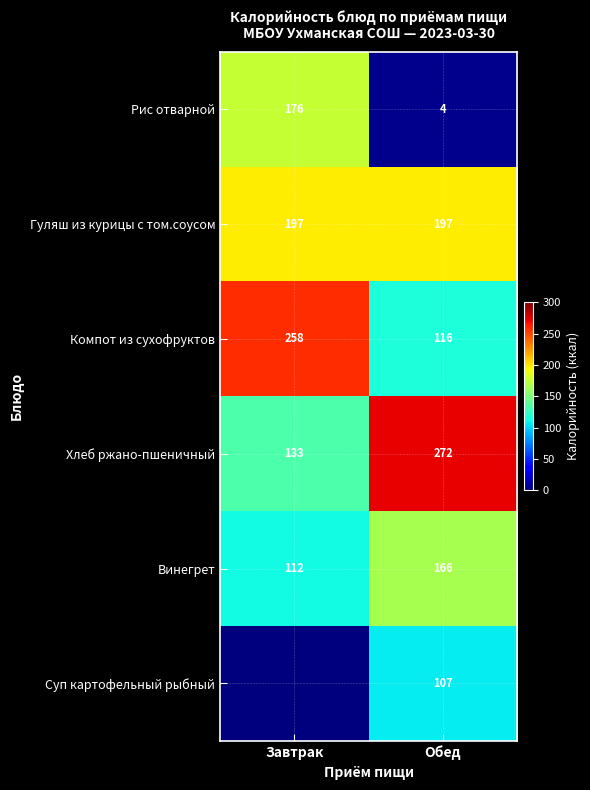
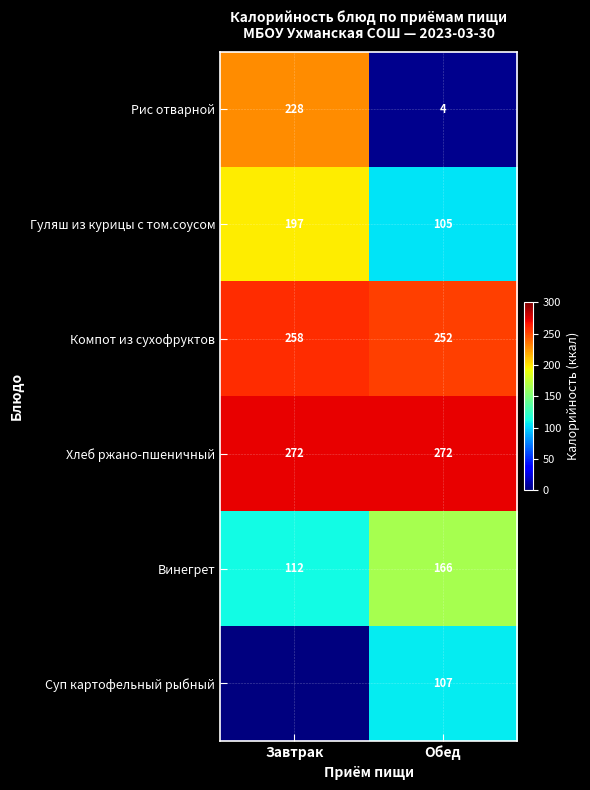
  {
    "Рис отварной": {
-     "Завтрак": 176,
+     "Завтрак": 228,
      "Обед": 4
    },
    "Гуляш из курицы с том.соусом": {
      "Завтрак": 197,
-     "Обед": 197
+     "Обед": 105
    },
    "Компот из сухофруктов": {
      "Завтрак": 258,
-     "Обед": 116
+     "Обед": 252
    },
    "Хлеб ржано-пшеничный": {
-     "Завтрак": 133,
+     "Завтрак": 272,
      "Обед": 272
    },
    "Винегрет": {
      "Завтрак": 112,
      "Обед": 166
    },
    "Суп картофельный рыбный": {
      "Обед": 107
    }
  }
